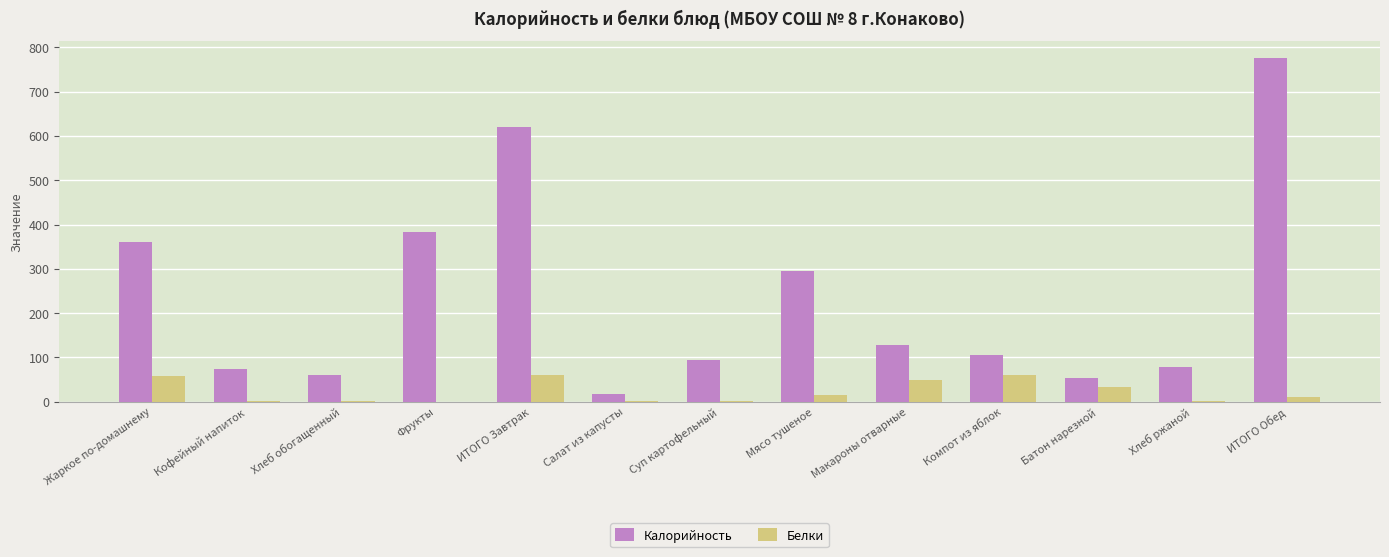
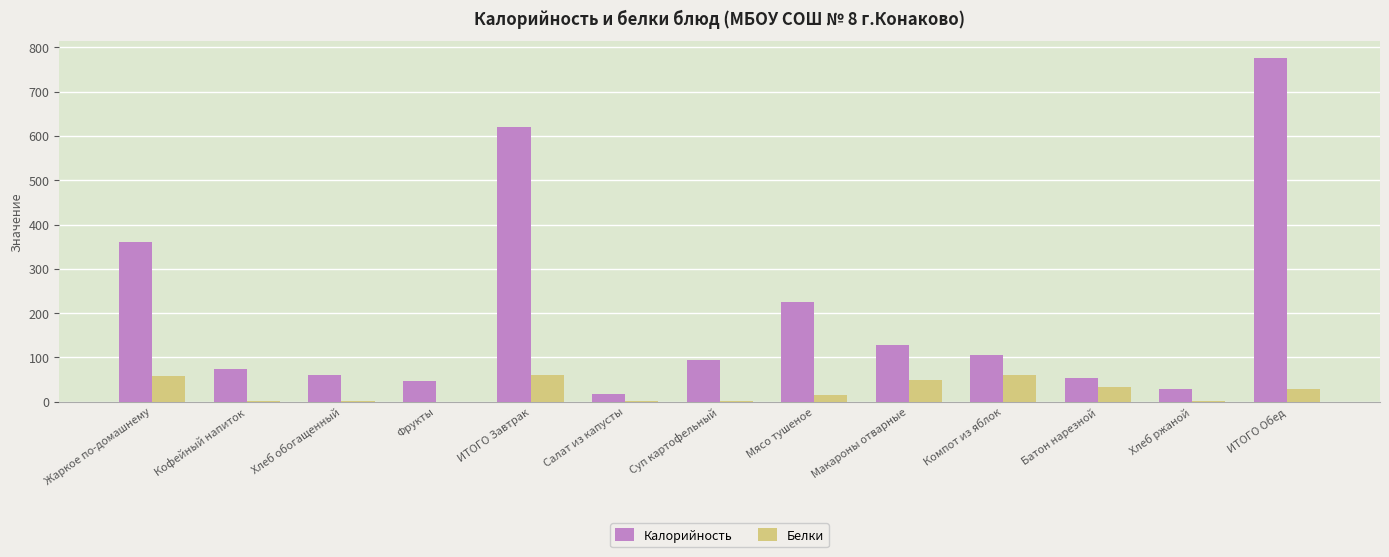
  {
    "Калорийность": {
      "Жаркое по-домашнему": 360,
      "Кофейный напиток": 70,
      "Хлеб обогащенный": 60,
-     "Фрукты": 380,
+     "Фрукты": 50,
      "ИТОГО Завтрак": 620,
      "Салат из капусты": 20,
      "Суп картофельный": 90,
-     "Мясо тушеное": 300,
+     "Мясо тушеное": 230,
      "Макароны отварные": 130,
      "Компот из яблок": 100,
      "Батон нарезной": 50,
-     "Хлеб ржаной": 80,
+     "Хлеб ржаной": 30,
      "ИТОГО Обед": 770
    },
    "Белки": {
      "Жаркое по-домашнему": 60,
      "ИТОГО Завтрак": 60,
      "Мясо тушеное": 20,
      "Макароны отварные": 50,
      "Компот из яблок": 60,
      "Батон нарезной": 30,
-     "ИТОГО Обед": 10
+     "ИТОГО Обед": 30
    }
  }
